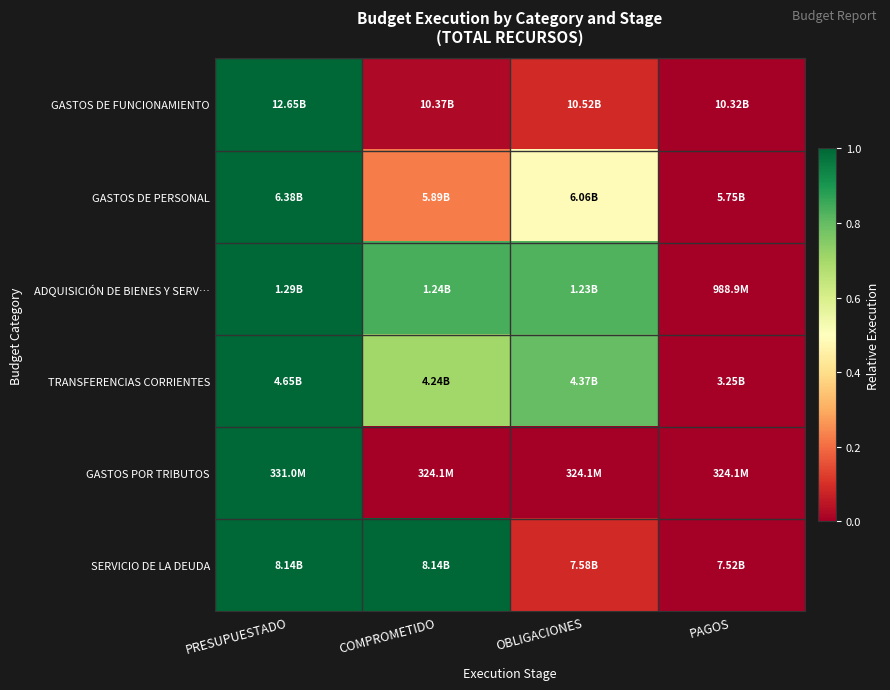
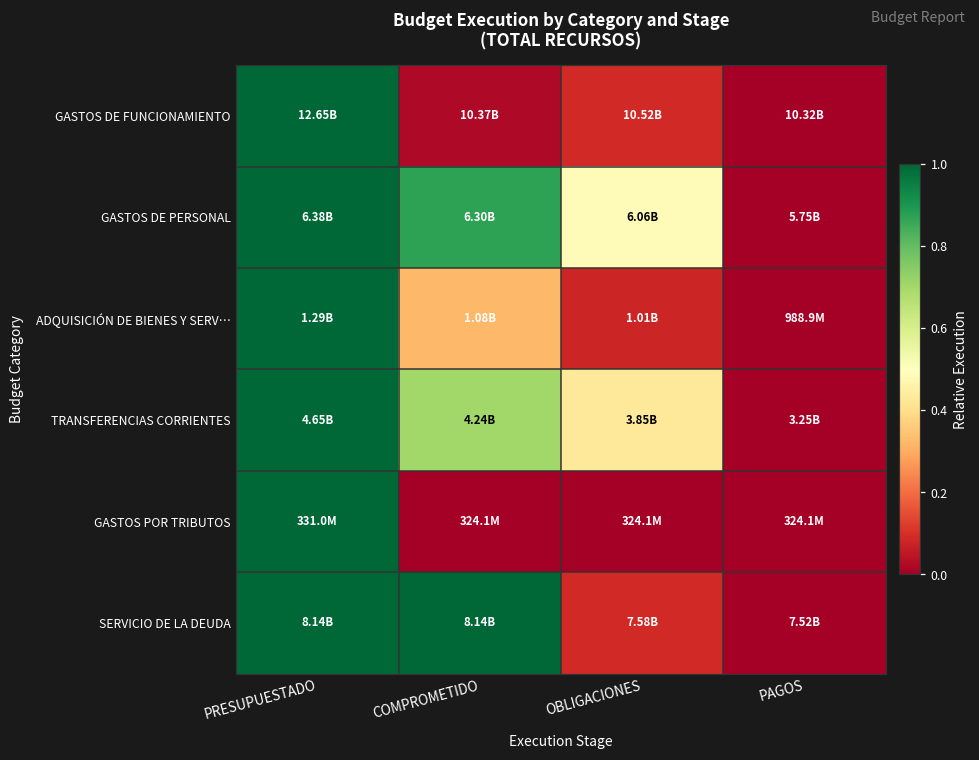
  {
    "GASTOS DE FUNCIONAMIENTO": {
      "PRESUPUESTADO": "12.65B",
      "COMPROMETIDO": "10.37B",
      "OBLIGACIONES": "10.52B",
      "PAGOS": "10.32B"
    },
    "GASTOS DE PERSONAL": {
      "PRESUPUESTADO": "6.38B",
-     "COMPROMETIDO": "5.89B",
+     "COMPROMETIDO": "6.30B",
      "OBLIGACIONES": "6.06B",
      "PAGOS": "5.75B"
    },
    "ADQUISICIÓN DE BIENES Y SERV…": {
      "PRESUPUESTADO": "1.29B",
-     "COMPROMETIDO": "1.24B",
-     "OBLIGACIONES": "1.23B",
+     "COMPROMETIDO": "1.08B",
+     "OBLIGACIONES": "1.01B",
      "PAGOS": "988.9M"
    },
    "TRANSFERENCIAS CORRIENTES": {
      "PRESUPUESTADO": "4.65B",
      "COMPROMETIDO": "4.24B",
-     "OBLIGACIONES": "4.37B",
+     "OBLIGACIONES": "3.85B",
      "PAGOS": "3.25B"
    },
    "GASTOS POR TRIBUTOS": {
      "PRESUPUESTADO": "331.0M",
      "COMPROMETIDO": "324.1M",
      "OBLIGACIONES": "324.1M",
      "PAGOS": "324.1M"
    },
    "SERVICIO DE LA DEUDA": {
      "PRESUPUESTADO": "8.14B",
      "COMPROMETIDO": "8.14B",
      "OBLIGACIONES": "7.58B",
      "PAGOS": "7.52B"
    }
  }
